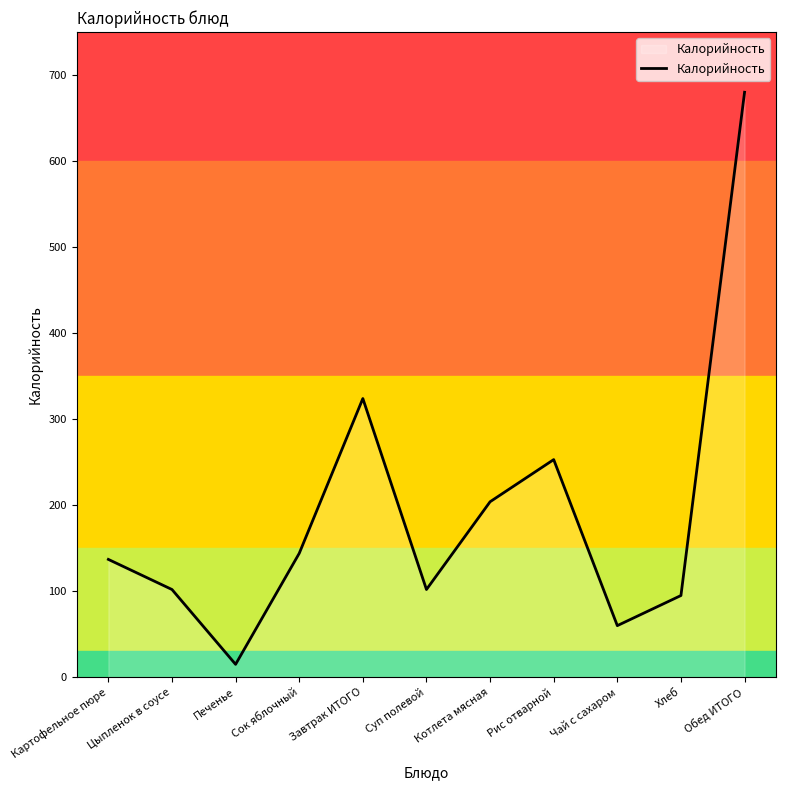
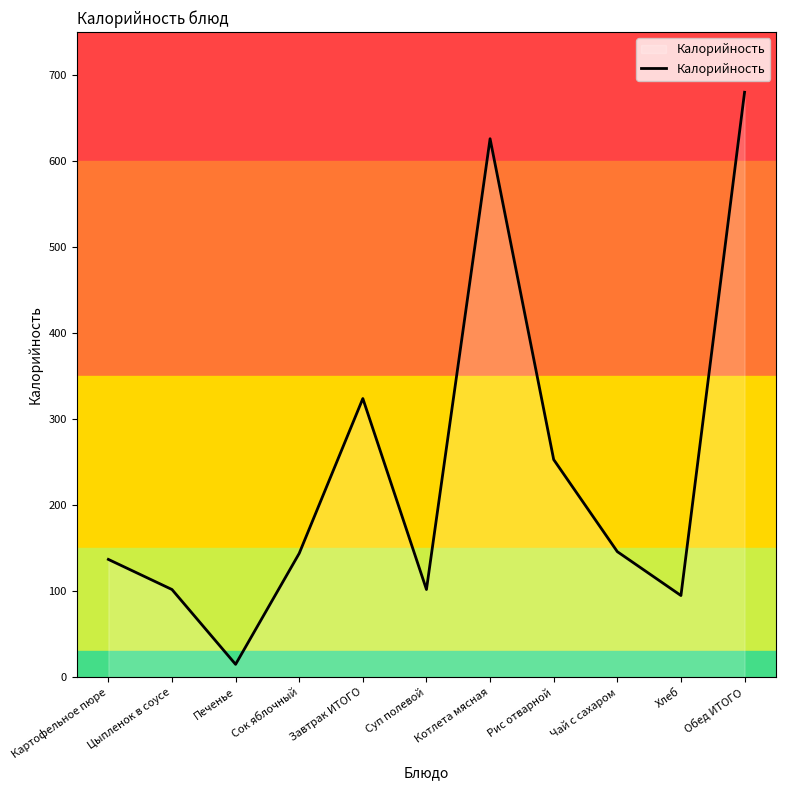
  {
    "Картофельное пюре": 140,
    "Цыпленок в соусе": 100,
    "Печенье": 20,
    "Сок яблочный": 140,
    "Завтрак ИТОГО": 320,
    "Суп полевой": 100,
-   "Котлета мясная": 200,
+   "Котлета мясная": 630,
    "Рис отварной": 250,
-   "Чай с сахаром": 60,
+   "Чай с сахаром": 150,
    "Хлеб": 100,
    "Обед ИТОГО": 680
  }
